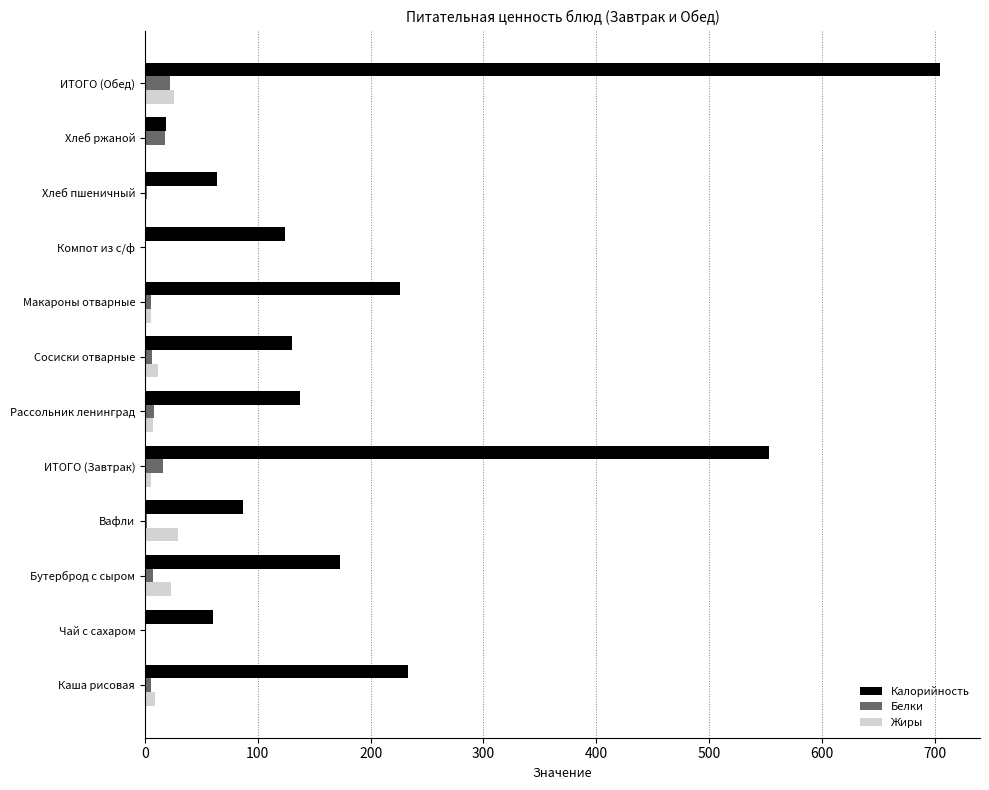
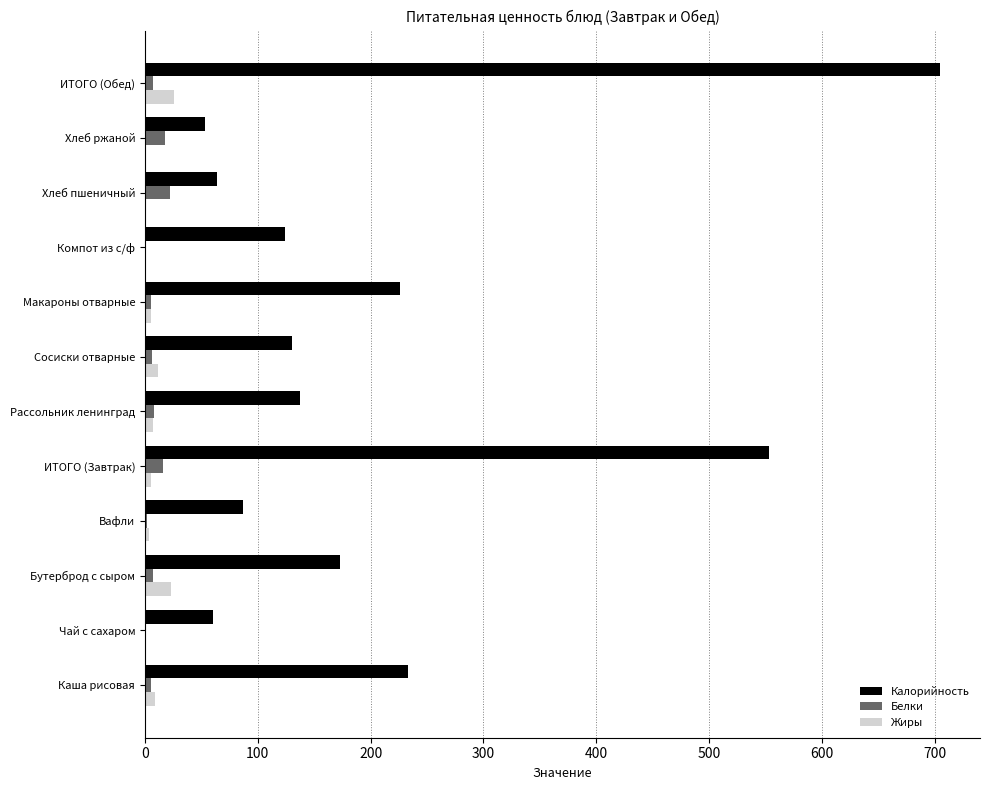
  {
    "Калорийность": {
      "ИТОГО (Обед)": 705,
-     "Хлеб ржаной": 19,
+     "Хлеб ржаной": 54,
      "Хлеб пшеничный": 64,
      "Компот из с/ф": 124,
      "Макароны отварные": 226,
      "Сосиски отварные": 130,
      "Рассольник ленинград": 137,
      "ИТОГО (Завтрак)": 553,
      "Вафли": 87,
      "Бутерброд с сыром": 173,
      "Чай с сахаром": 60,
      "Каша рисовая": 233
    },
    "Белки": {
-     "ИТОГО (Обед)": 23,
+     "ИТОГО (Обед)": 7,
      "Хлеб ржаной": 18,
-     "Хлеб пшеничный": 2,
+     "Хлеб пшеничный": 22,
      "Макароны отварные": 5,
      "Сосиски отварные": 6,
      "Рассольник ленинград": 8,
      "ИТОГО (Завтрак)": 16,
      "Бутерброд с сыром": 8,
      "Каша рисовая": 6
    },
    "Жиры": {
      "ИТОГО (Обед)": 25,
      "Компот из с/ф": 0,
      "Макароны отварные": 5,
      "Сосиски отварные": 12,
      "Рассольник ленинград": 8,
      "ИТОГО (Завтрак)": 6,
-     "Вафли": 29,
+     "Вафли": 4,
      "Бутерброд с сыром": 23,
      "Чай с сахаром": 0,
      "Каша рисовая": 9
    }
  }
